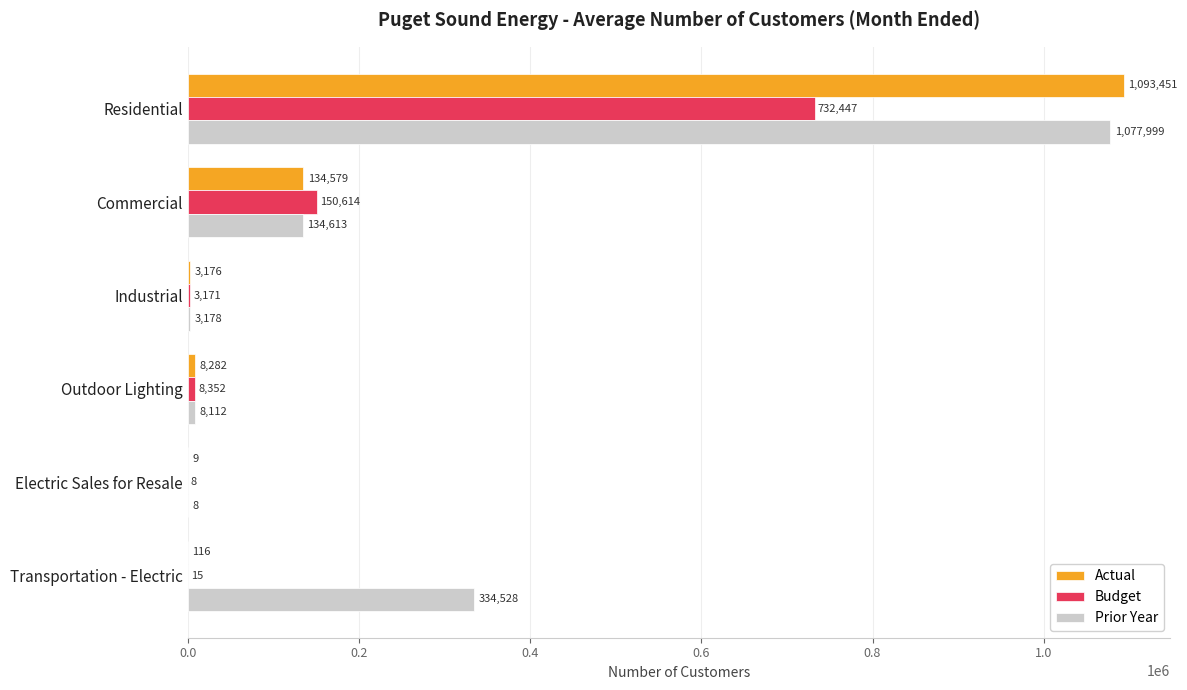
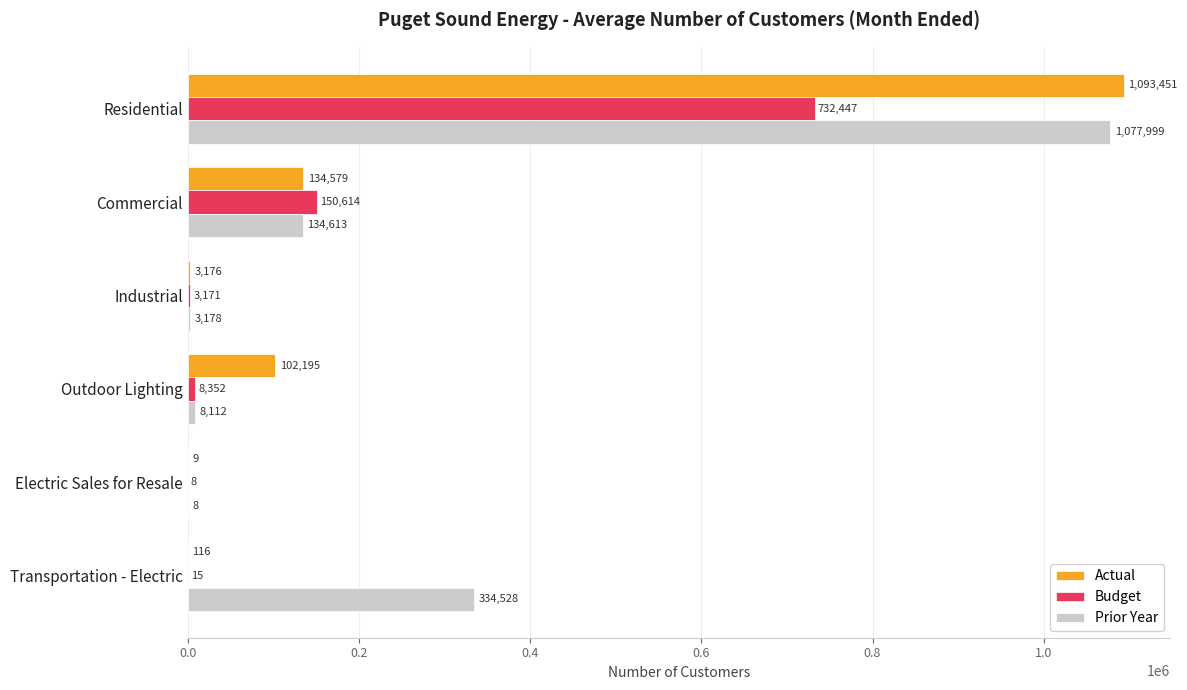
  {
    "Actual": {
      "Residential": "1,093,451",
      "Commercial": "134,579",
      "Industrial": "3,176",
-     "Outdoor Lighting": "8,282",
+     "Outdoor Lighting": "102,195",
      "Electric Sales for Resale": "9",
      "Transportation - Electric": "116"
    },
    "Budget": {
      "Residential": "732,447",
      "Commercial": "150,614",
      "Industrial": "3,171",
      "Outdoor Lighting": "8,352",
      "Electric Sales for Resale": "8",
      "Transportation - Electric": "15"
    },
    "Prior Year": {
      "Residential": "1,077,999",
      "Commercial": "134,613",
      "Industrial": "3,178",
      "Outdoor Lighting": "8,112",
      "Electric Sales for Resale": "8",
      "Transportation - Electric": "334,528"
    }
  }
